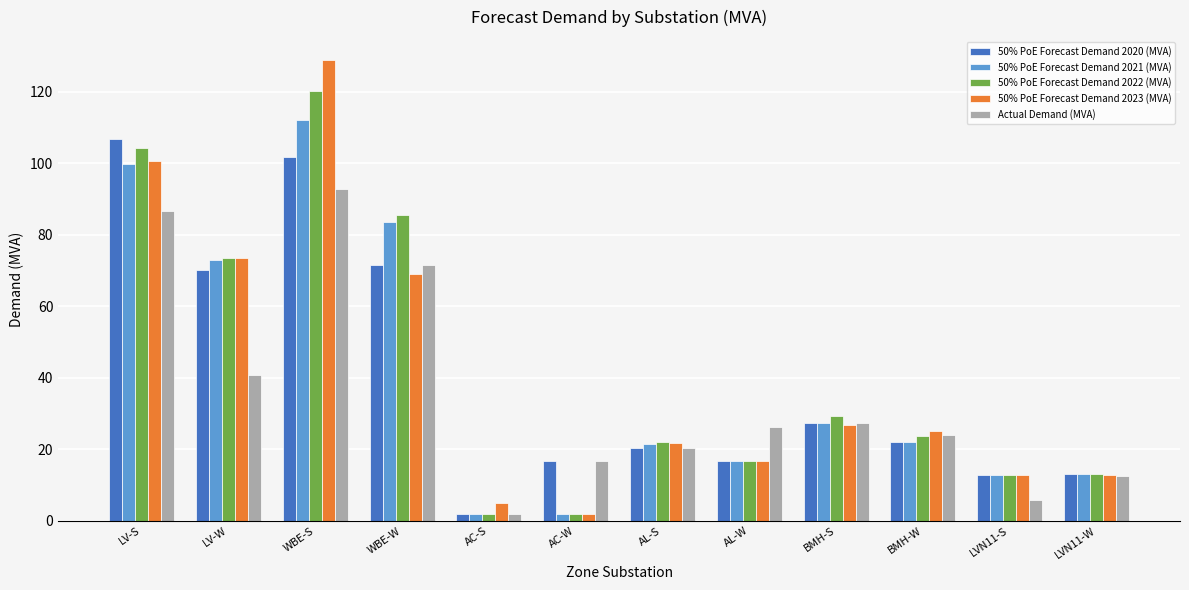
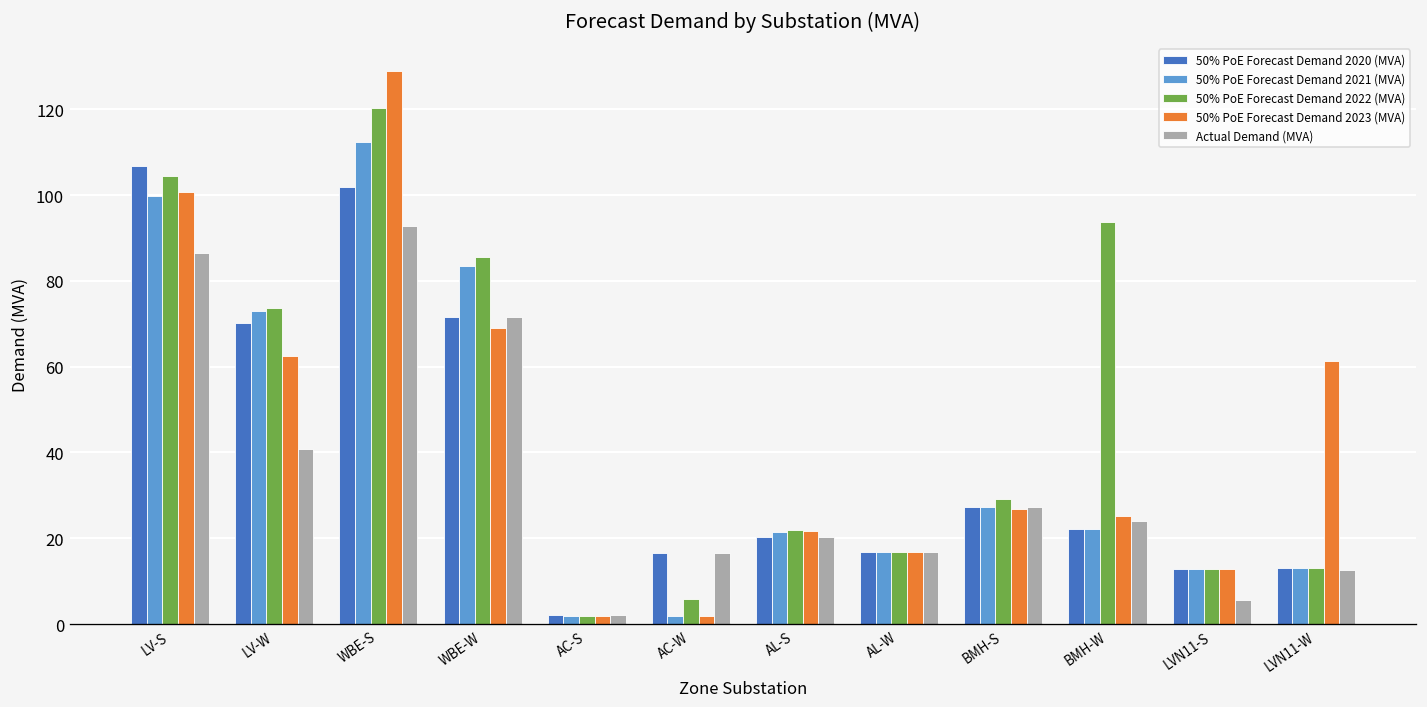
  {
    "50% PoE Forecast Demand 2022 (MVA)": {
      "LV-S": 104,
      "LV-W": 74,
      "WBE-S": 120,
      "WBE-W": 86,
      "AC-S": 2,
-     "AC-W": 2,
+     "AC-W": 6,
      "AL-S": 22,
      "AL-W": 17,
      "BMH-S": 29,
-     "BMH-W": 24,
+     "BMH-W": 94,
      "LVN11-S": 13,
      "LVN11-W": 13
    },
    "50% PoE Forecast Demand 2023 (MVA)": {
      "LV-S": 101,
-     "LV-W": 74,
+     "LV-W": 62,
      "WBE-S": 129,
      "WBE-W": 69,
-     "AC-S": 5,
+     "AC-S": 2,
      "AC-W": 2,
      "AL-S": 22,
      "AL-W": 17,
      "BMH-S": 27,
      "BMH-W": 25,
      "LVN11-S": 13,
-     "LVN11-W": 13
+     "LVN11-W": 61
    },
    "Actual Demand (MVA)": {
      "LV-S": 87,
      "LV-W": 41,
      "WBE-S": 93,
      "WBE-W": 72,
      "AC-S": 2,
      "AC-W": 17,
      "AL-S": 20,
-     "AL-W": 26,
+     "AL-W": 17,
      "BMH-S": 27,
      "BMH-W": 24,
      "LVN11-S": 6,
      "LVN11-W": 13
    }
  }
